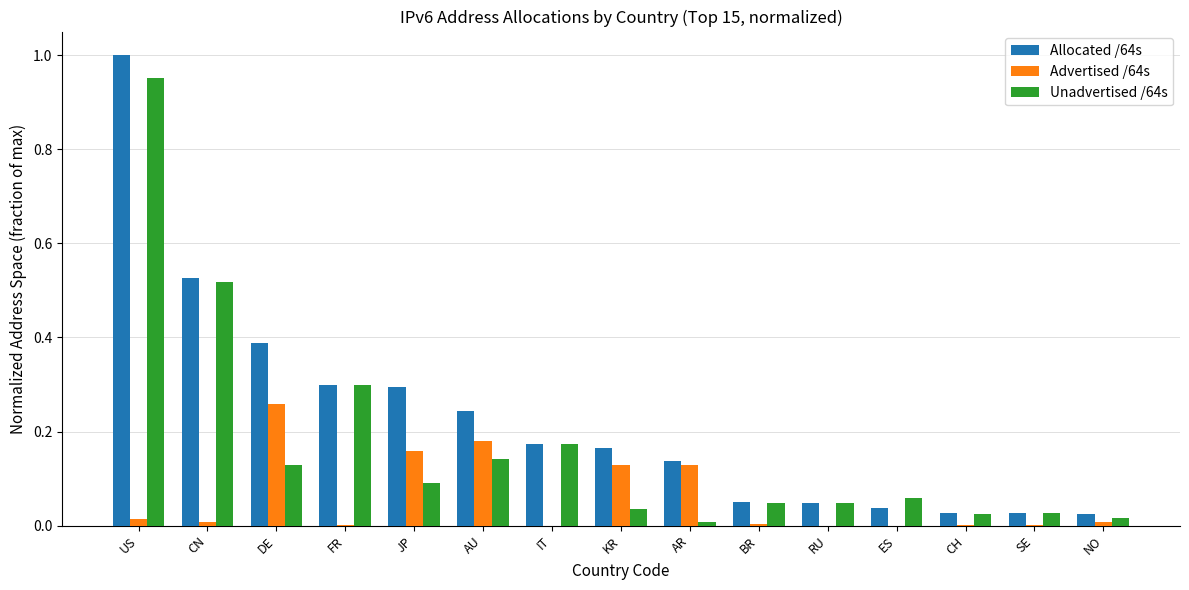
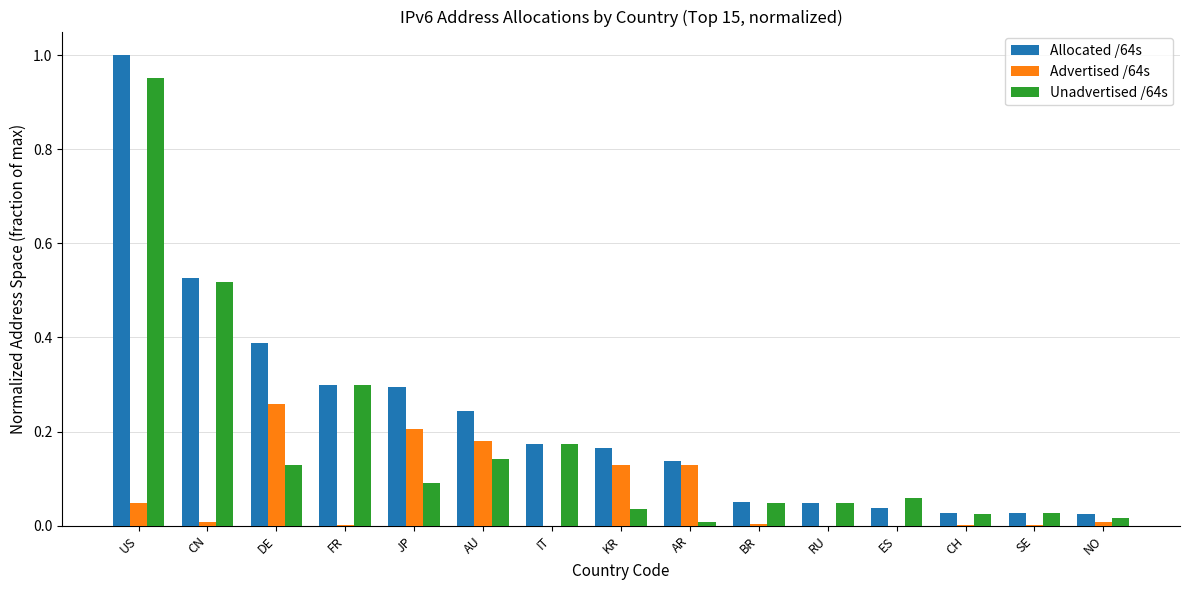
  {
    "Allocated /64s": {
      "US": 1.00,
      "CN": 0.53,
      "DE": 0.39,
      "FR": 0.30,
      "JP": 0.29,
      "AU": 0.24,
      "IT": 0.17,
      "KR": 0.17,
      "AR": 0.14,
      "BR": 0.05,
      "RU": 0.05,
      "ES": 0.04,
      "CH": 0.03,
      "SE": 0.03,
      "NO": 0.03
    },
    "Advertised /64s": {
-     "US": 0.01,
+     "US": 0.05,
      "CN": 0.01,
      "DE": 0.26,
-     "JP": 0.16,
+     "JP": 0.20,
      "AU": 0.18,
      "KR": 0.13,
      "AR": 0.13,
      "NO": 0.01
    },
    "Unadvertised /64s": {
      "US": 0.95,
      "CN": 0.52,
      "DE": 0.13,
      "FR": 0.30,
      "JP": 0.09,
      "AU": 0.14,
      "IT": 0.17,
      "KR": 0.04,
      "AR": 0.01,
      "BR": 0.05,
      "RU": 0.05,
      "ES": 0.06,
      "CH": 0.02,
      "SE": 0.03,
      "NO": 0.02
    }
  }
